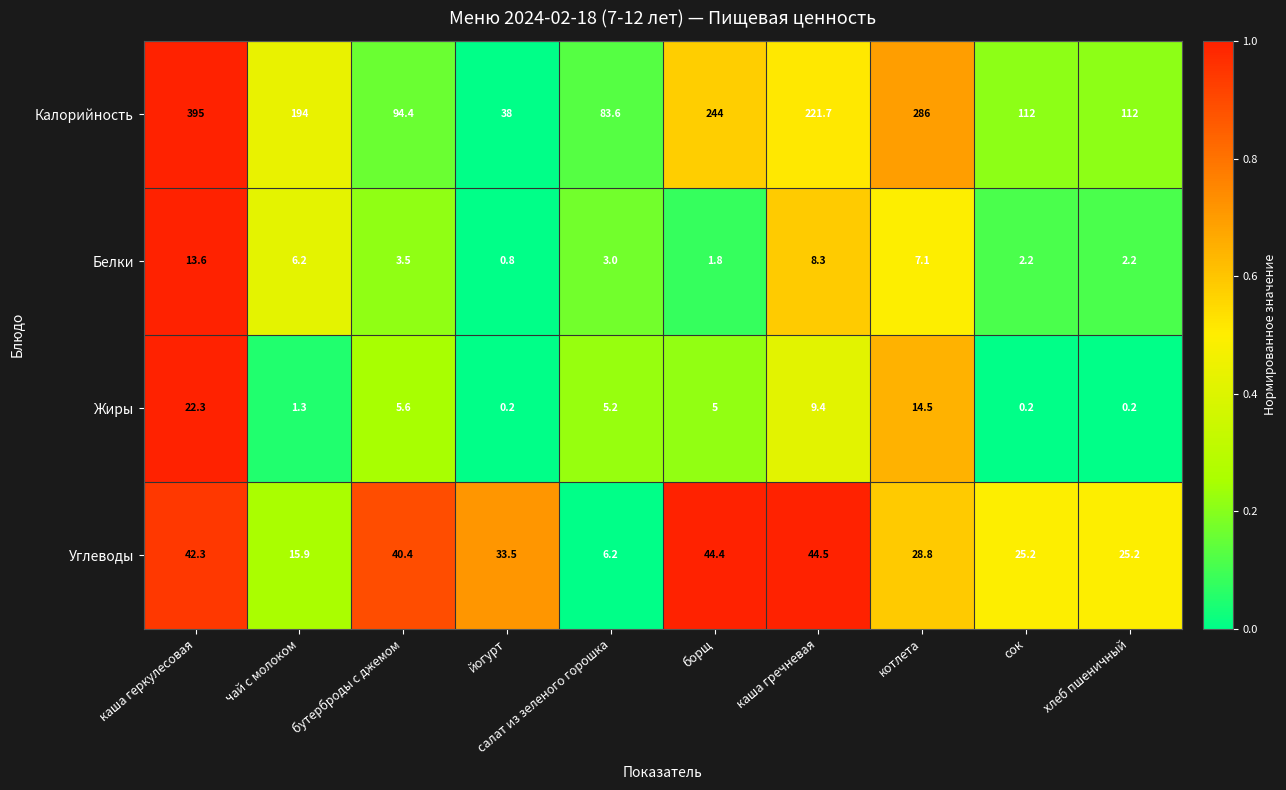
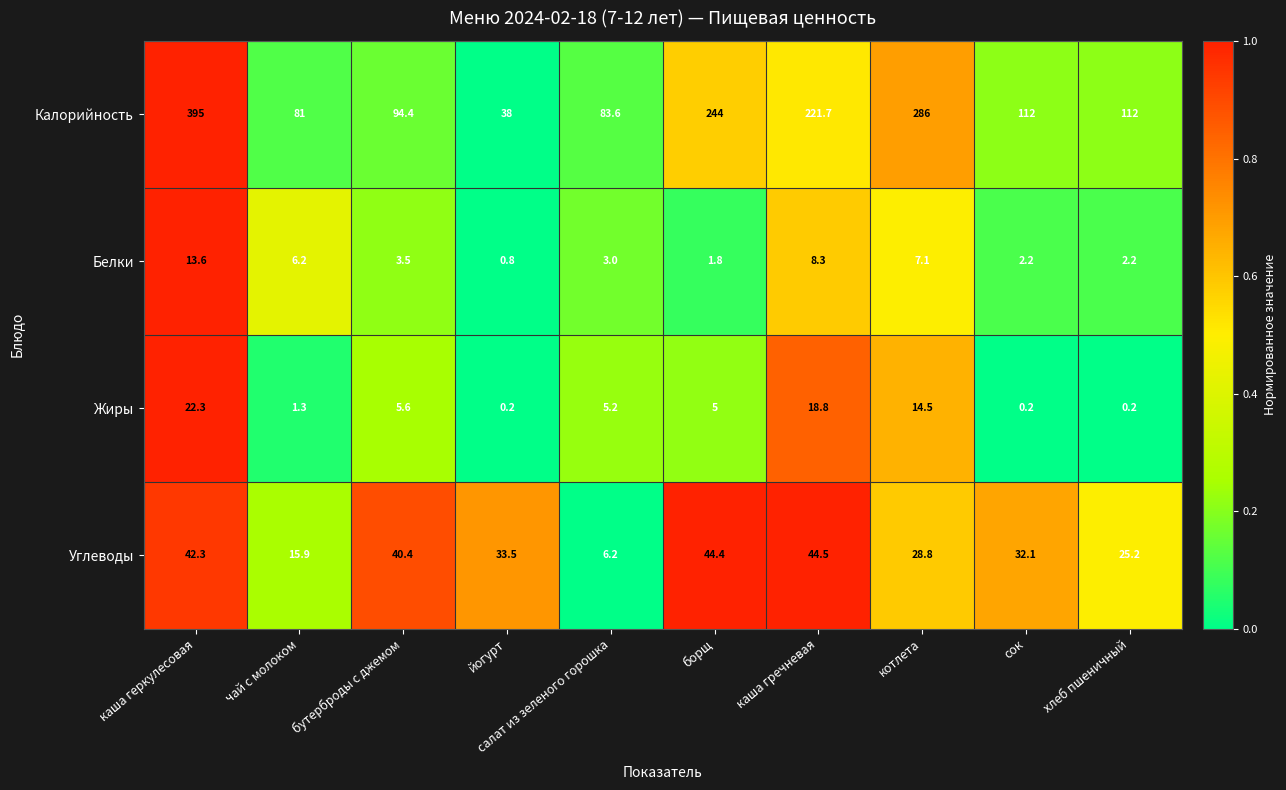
  {
    "Калорийность": {
      "каша геркулесовая": 395,
-     "чай с молоком": 194,
+     "чай с молоком": 81,
      "бутерброды с джемом": 94.4,
      "йогурт": 38,
      "салат из зеленого горошка": 83.6,
      "борщ": 244,
      "каша гречневая": 221.7,
      "котлета": 286,
      "сок": 112,
      "хлеб пшеничный": 112
    },
    "Белки": {
      "каша геркулесовая": 13.6,
      "чай с молоком": 6.2,
      "бутерброды с джемом": 3.5,
      "йогурт": 0.8,
      "салат из зеленого горошка": 3.0,
      "борщ": 1.8,
      "каша гречневая": 8.3,
      "котлета": 7.1,
      "сок": 2.2,
      "хлеб пшеничный": 2.2
    },
    "Жиры": {
      "каша геркулесовая": 22.3,
      "чай с молоком": 1.3,
      "бутерброды с джемом": 5.6,
      "йогурт": 0.2,
      "салат из зеленого горошка": 5.2,
      "борщ": 5,
-     "каша гречневая": 9.4,
+     "каша гречневая": 18.8,
      "котлета": 14.5,
      "сок": 0.2,
      "хлеб пшеничный": 0.2
    },
    "Углеводы": {
      "каша геркулесовая": 42.3,
      "чай с молоком": 15.9,
      "бутерброды с джемом": 40.4,
      "йогурт": 33.5,
      "салат из зеленого горошка": 6.2,
      "борщ": 44.4,
      "каша гречневая": 44.5,
      "котлета": 28.8,
-     "сок": 25.2,
+     "сок": 32.1,
      "хлеб пшеничный": 25.2
    }
  }
